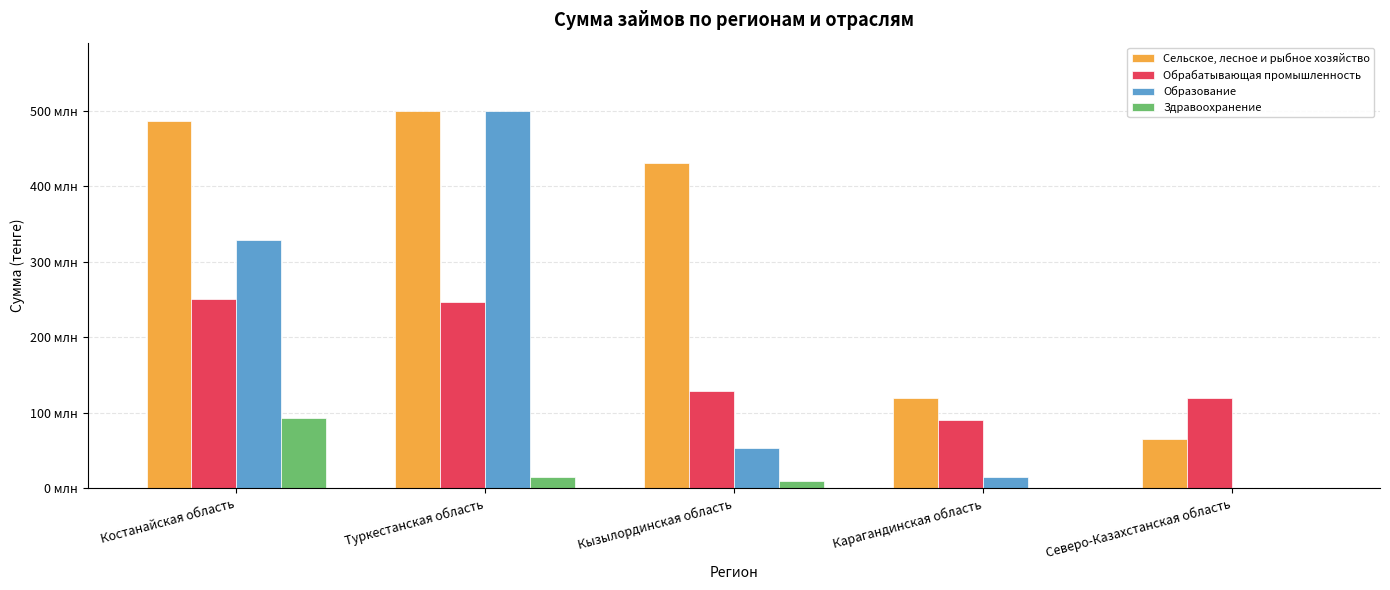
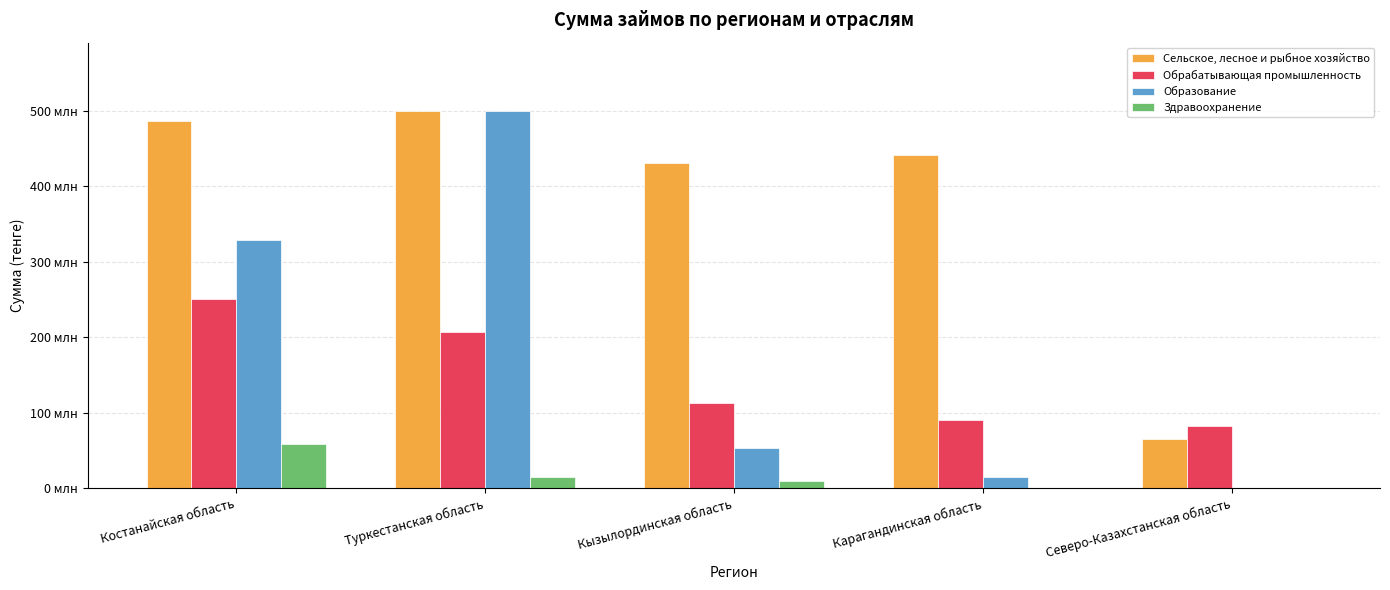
  {
    "Сельское, лесное и рыбное хозяйство": {
      "Костанайская область": "490 млн",
      "Туркестанская область": "500 млн",
      "Кызылординская область": "430 млн",
-     "Карагандинская область": "120 млн",
+     "Карагандинская область": "440 млн",
      "Северо-Казахстанская область": "70 млн"
    },
    "Обрабатывающая промышленность": {
      "Костанайская область": "250 млн",
-     "Туркестанская область": "250 млн",
-     "Кызылординская область": "130 млн",
+     "Туркестанская область": "210 млн",
+     "Кызылординская область": "110 млн",
      "Карагандинская область": "90 млн",
-     "Северо-Казахстанская область": "120 млн"
+     "Северо-Казахстанская область": "80 млн"
    },
    "Образование": {
      "Костанайская область": "330 млн",
      "Туркестанская область": "500 млн",
      "Кызылординская область": "50 млн",
      "Карагандинская область": "20 млн",
      "Северо-Казахстанская область": "0 млн"
    },
    "Здравоохранение": {
-     "Костанайская область": "90 млн",
+     "Костанайская область": "60 млн",
      "Туркестанская область": "10 млн",
      "Кызылординская область": "10 млн",
      "Карагандинская область": "0 млн",
      "Северо-Казахстанская область": "0 млн"
    }
  }
